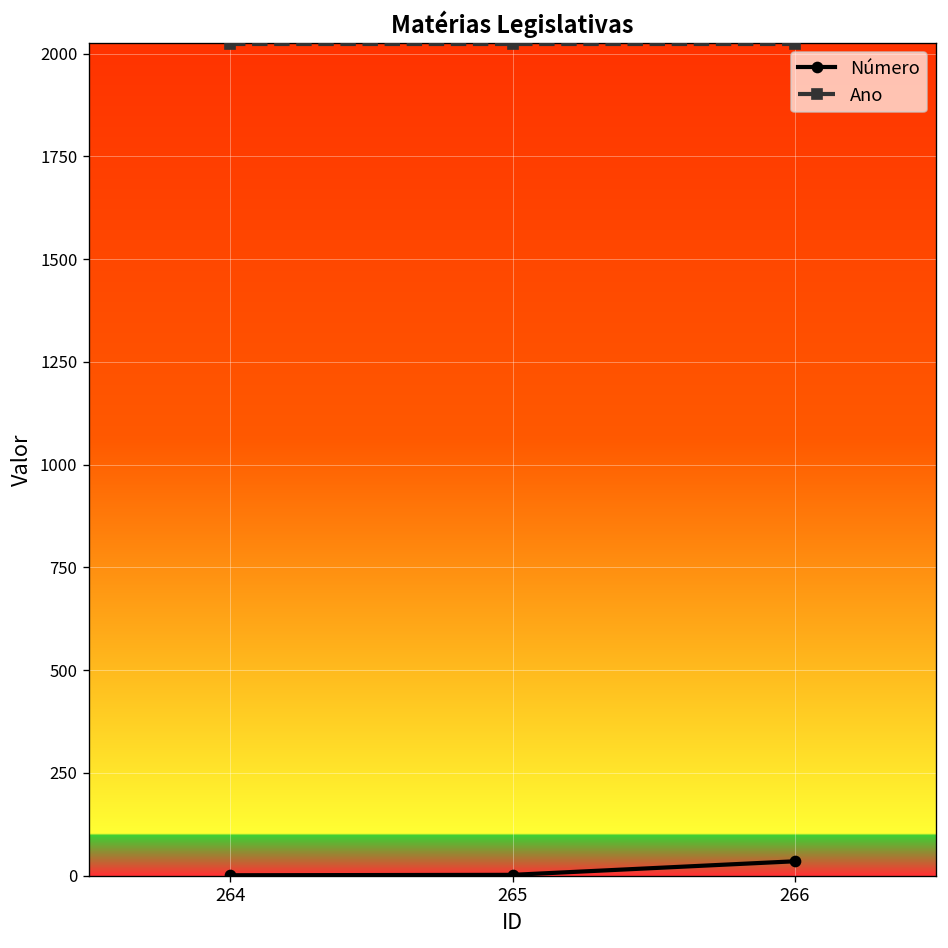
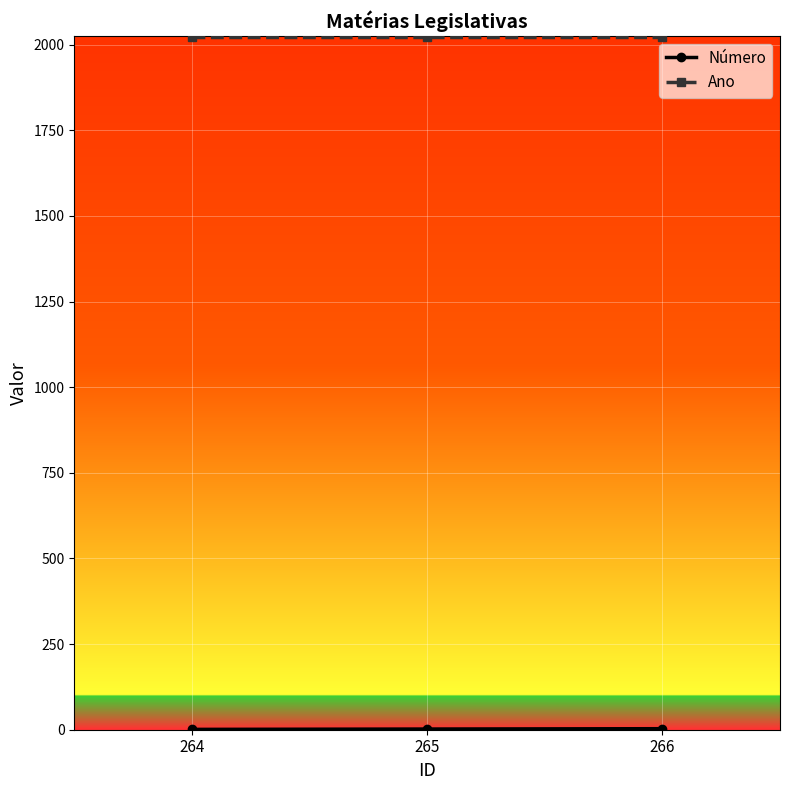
  {
    "Número": {
      "264": 0,
      "265": 0,
-     "266": 40
+     "266": 0
    },
    "Ano": {
      "264": 2020,
      "265": 2020,
      "266": 2020
    }
  }
